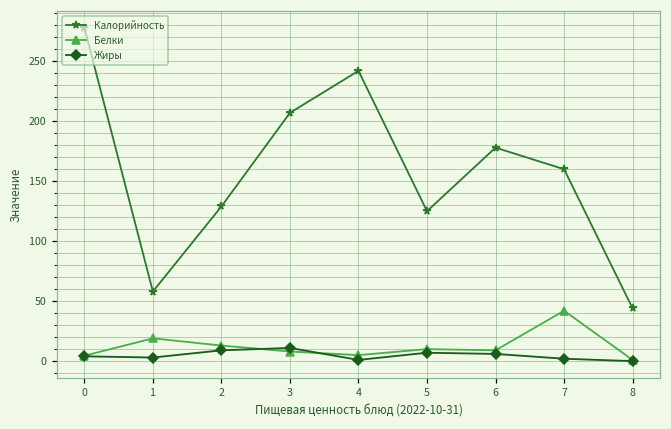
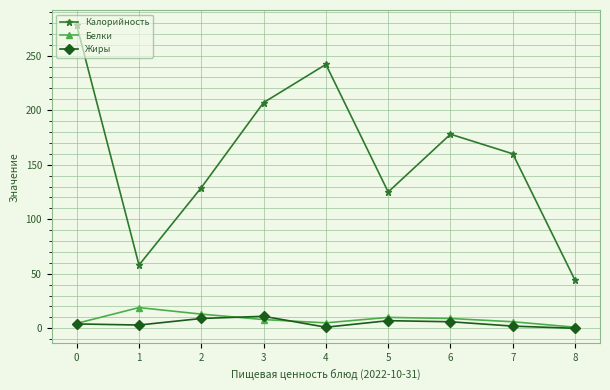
  {
    "Белки": {
      "1": 19,
      "2": 13,
      "3": 8,
      "4": 5,
      "5": 10,
      "6": 9,
-     "7": 42
+     "7": 6
    }
  }
